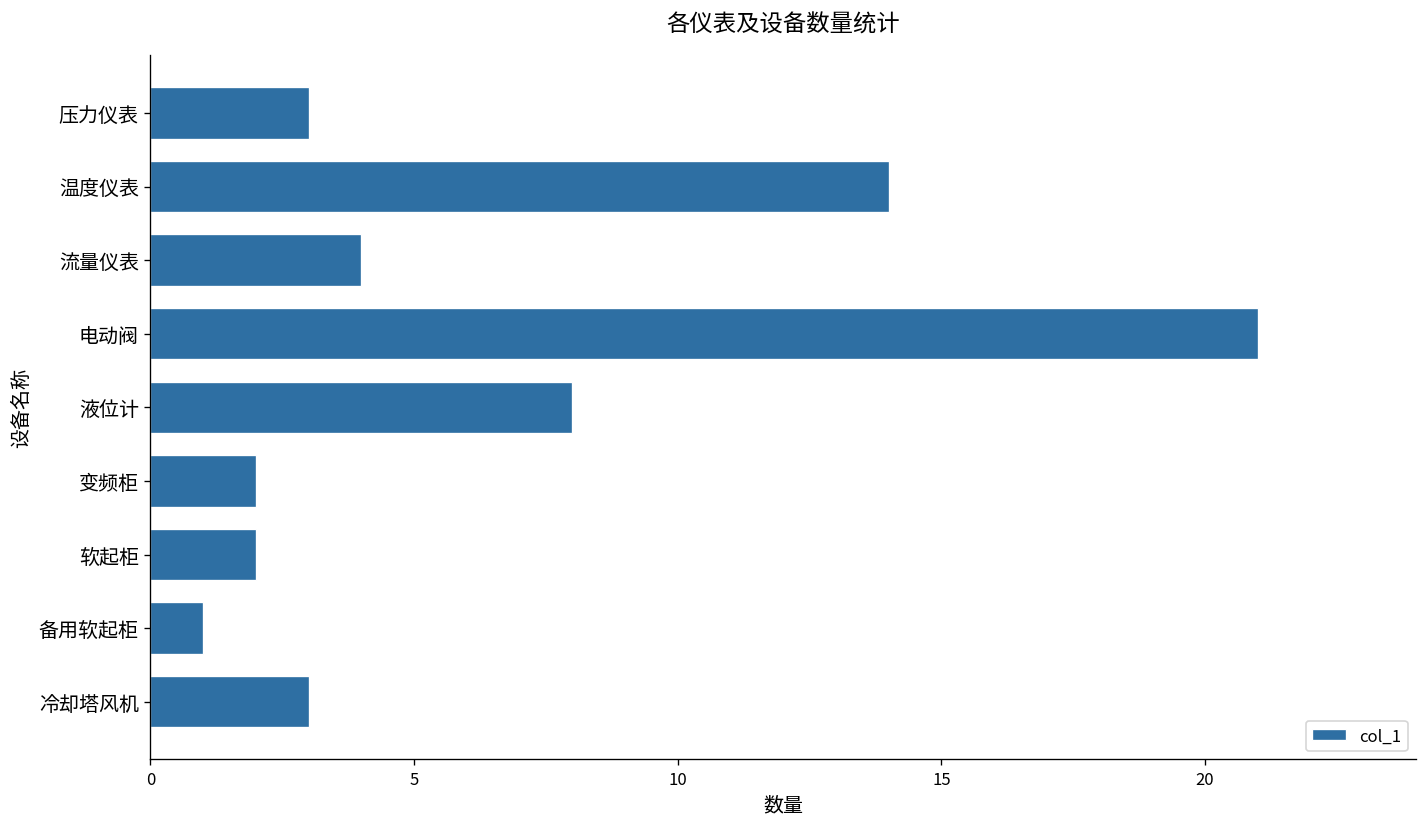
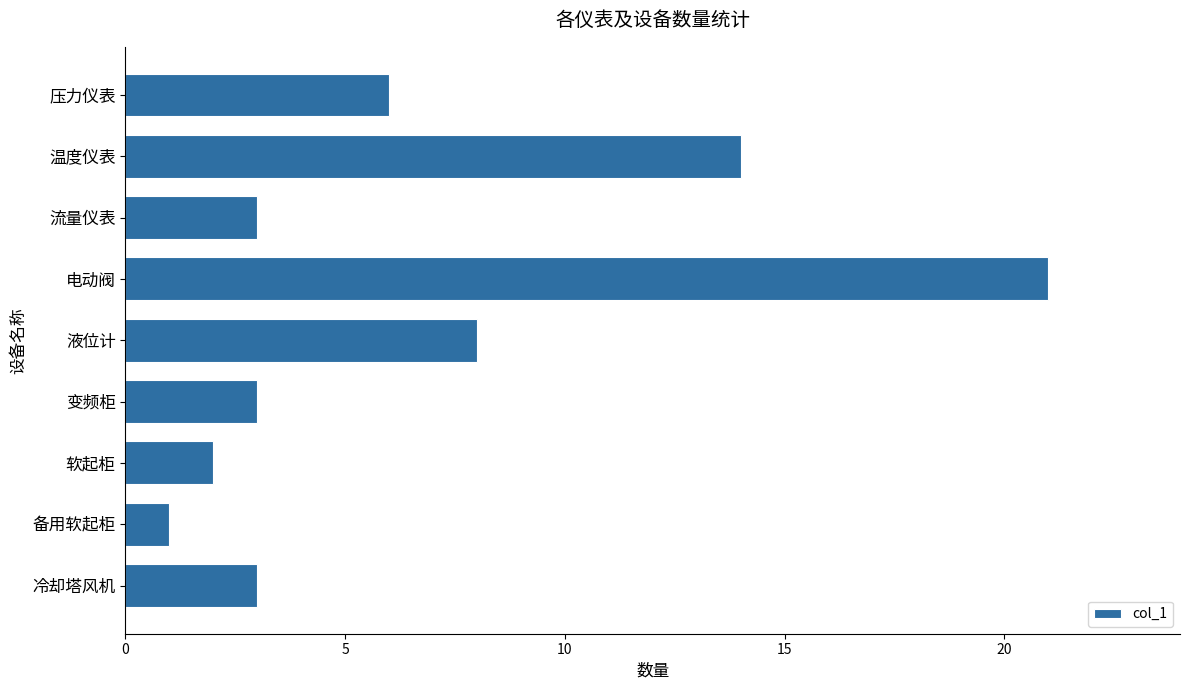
  {
-   "压力仪表": 3,
+   "压力仪表": 6,
    "温度仪表": 14,
-   "流量仪表": 4,
+   "流量仪表": 3,
    "电动阀": 21,
    "液位计": 8,
-   "变频柜": 2,
+   "变频柜": 3,
    "软起柜": 2,
    "备用软起柜": 1,
    "冷却塔风机": 3
  }
